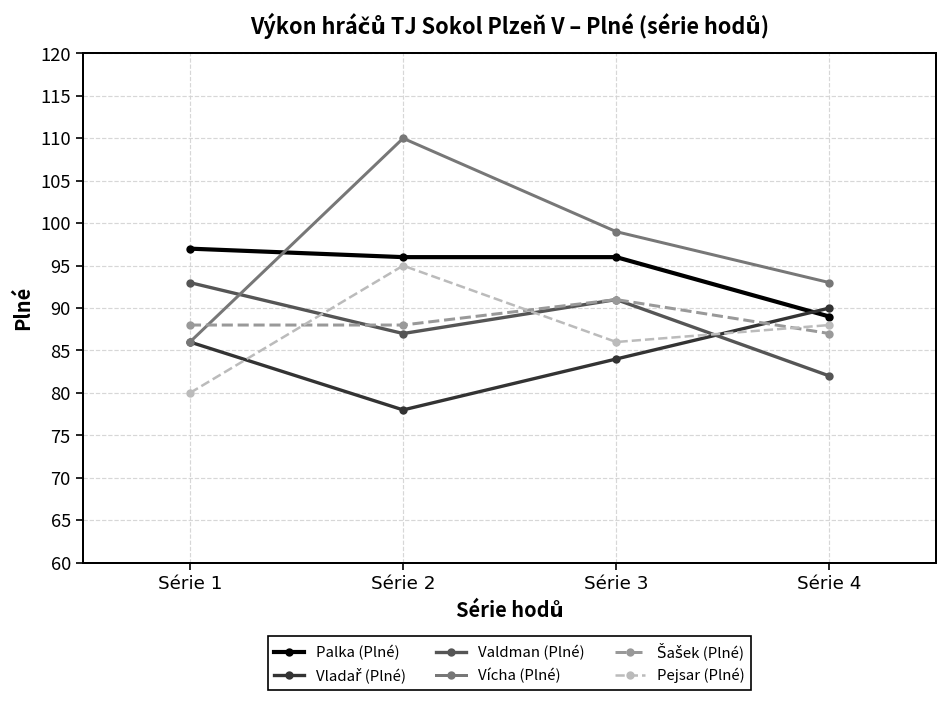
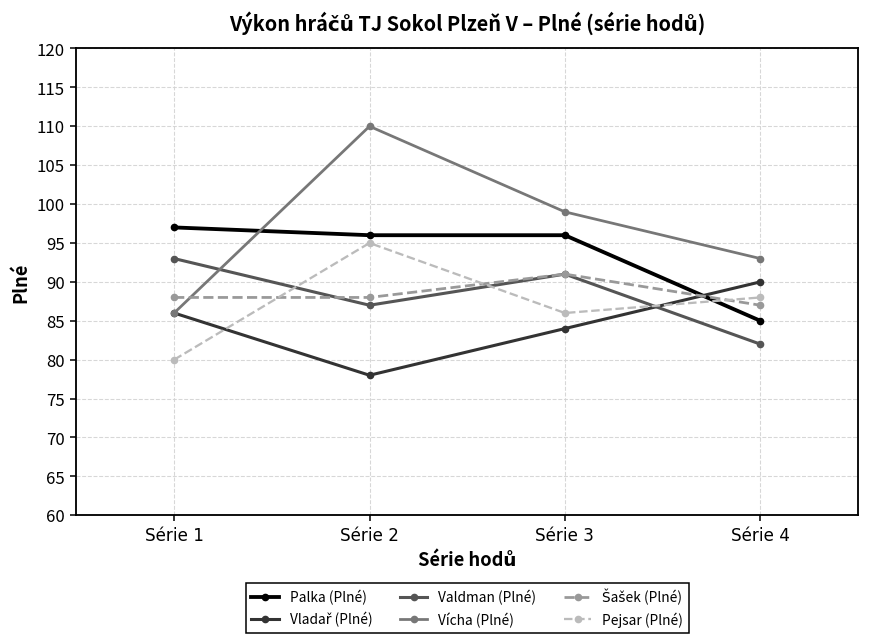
  {
    "Palka (Plné)": {
      "Série 1": 97,
      "Série 2": 96,
      "Série 3": 96,
-     "Série 4": 89
+     "Série 4": 85
    }
  }
